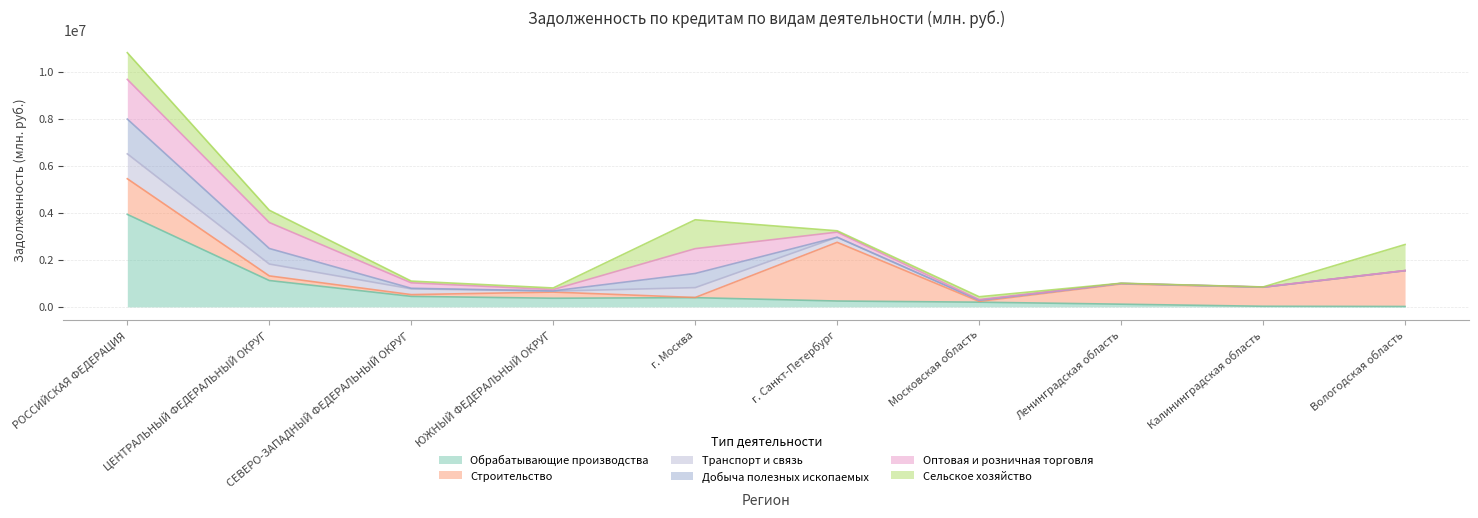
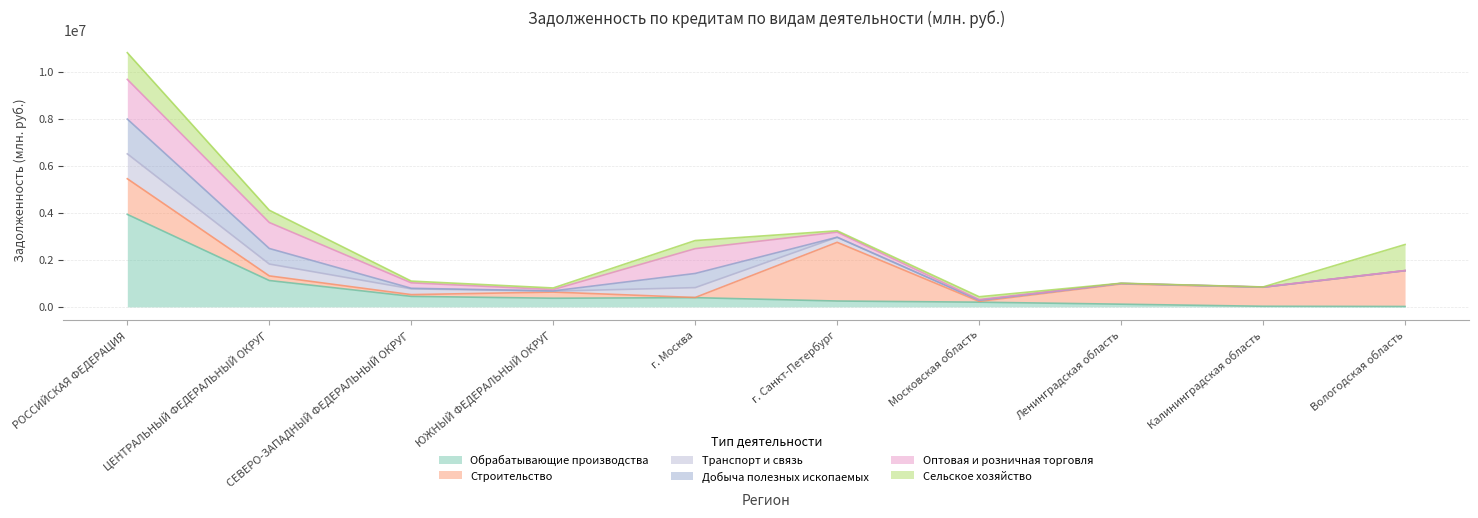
  {
    "Строительство": {
      "РОССИЙСКАЯ ФЕДЕРАЦИЯ": 1500000,
      "ЦЕНТРАЛЬНЫЙ ФЕДЕРАЛЬНЫЙ ОКРУГ": 200000,
      "г. Санкт-Петербург": 2500000
    },
    "Сельское хозяйство": {
      "РОССИЙСКАЯ ФЕДЕРАЦИЯ": 1100000,
      "ЦЕНТРАЛЬНЫЙ ФЕДЕРАЛЬНЫЙ ОКРУГ": 500000,
-     "г. Москва": 1200000,
+     "г. Москва": 300000,
      "Московская область": 100000,
      "Вологодская область": 1100000
    }
  }
